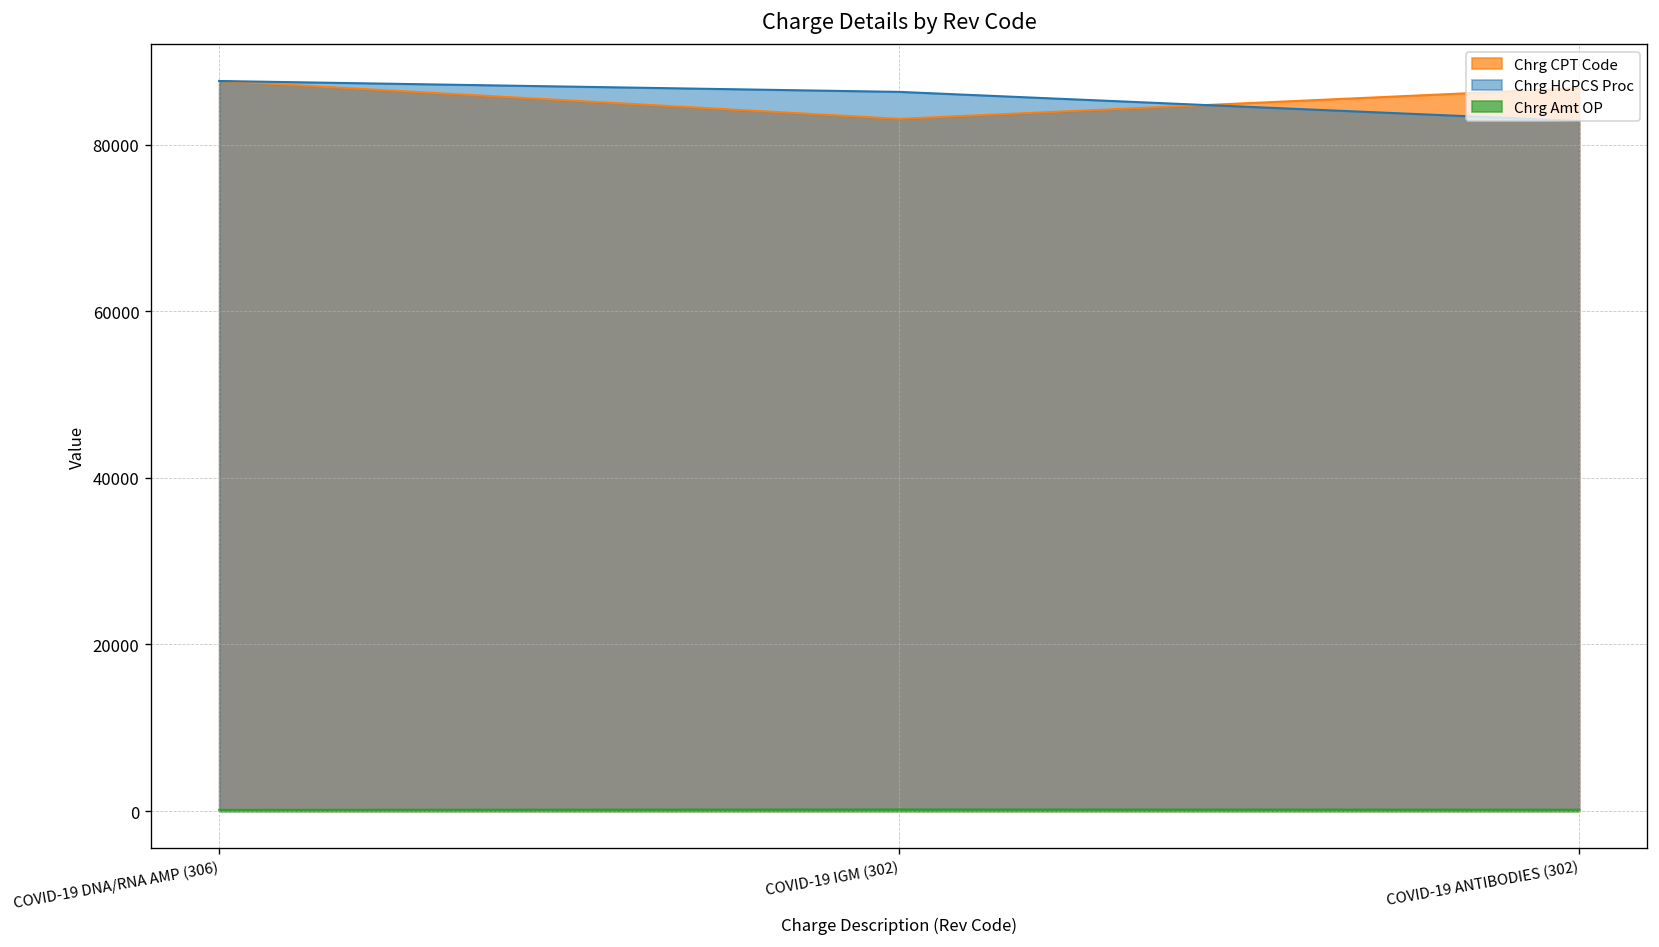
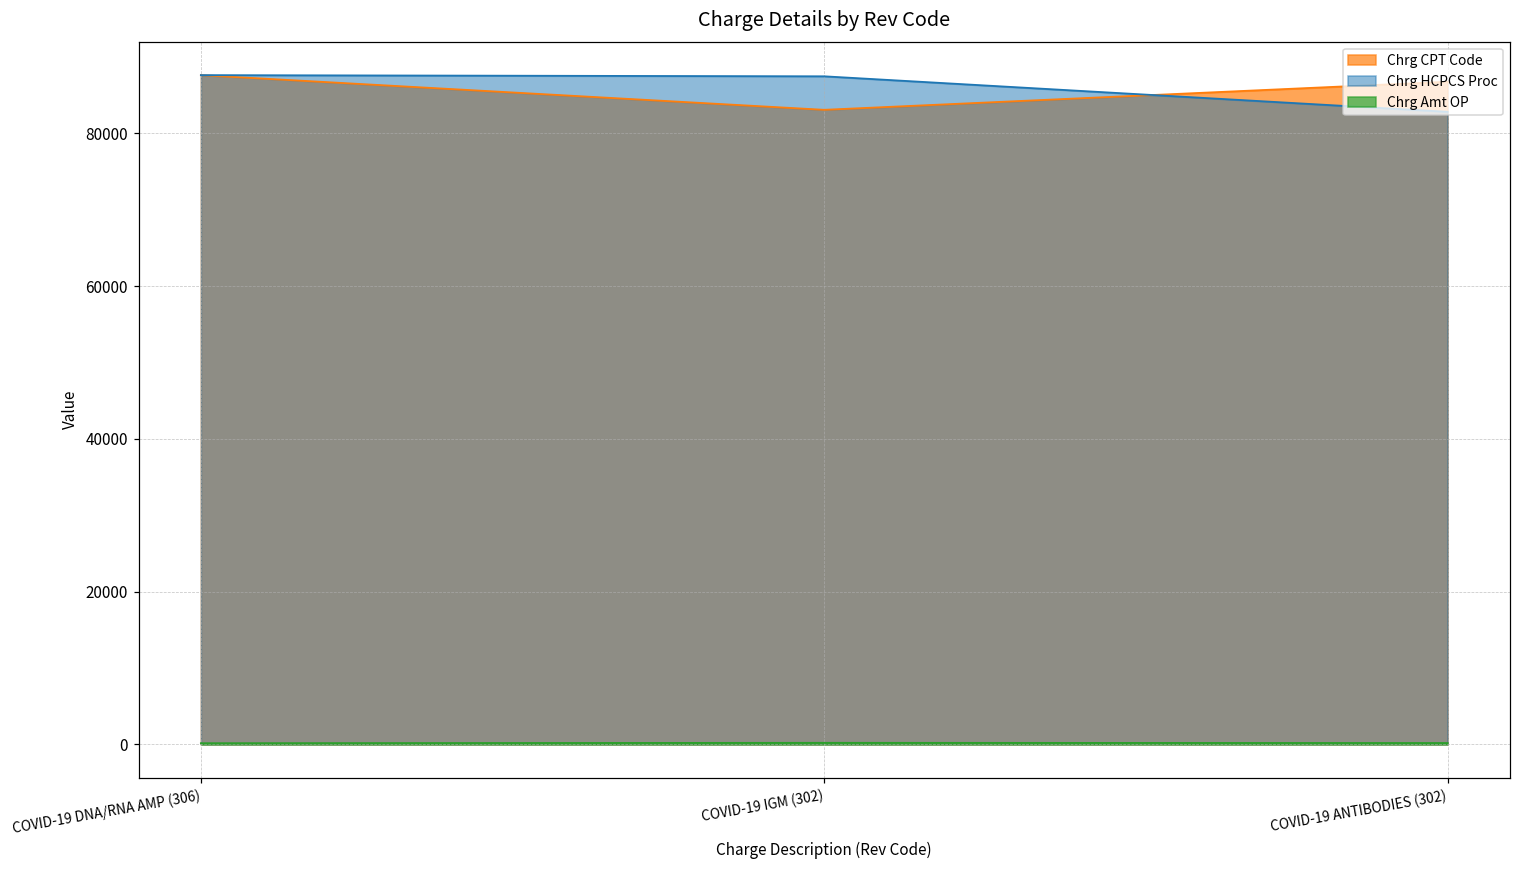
  {
    "Chrg CPT Code": {
      "COVID-19 IGM (302)": 83000
    },
    "Chrg HCPCS Proc": {
-     "COVID-19 IGM (302)": 86000
+     "COVID-19 IGM (302)": 87000
    },
    "Chrg Amt OP": {
      "COVID-19 DNA/RNA AMP (306)": 0,
      "COVID-19 IGM (302)": 0,
      "COVID-19 ANTIBODIES (302)": 0
    }
  }
